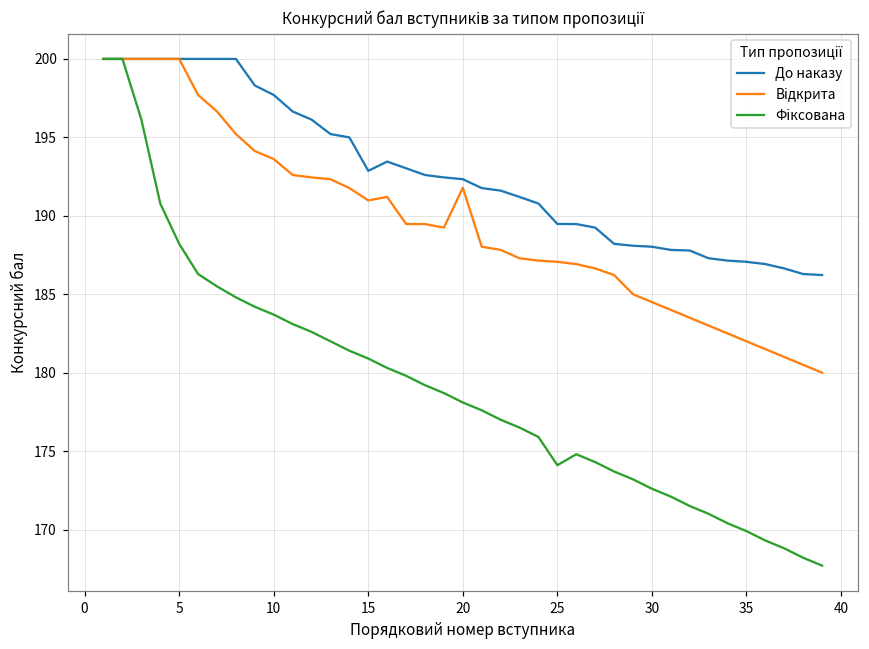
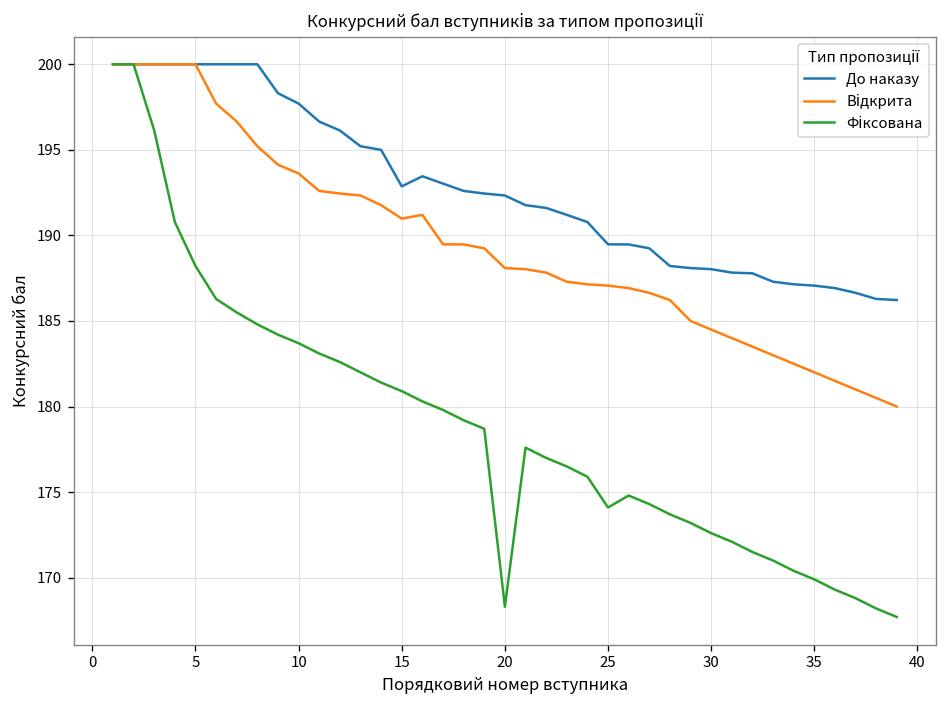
  {
    "До наказу": {
      "10": 197.7,
      "15": 192.9,
      "20": 192.3,
      "25": 189.5,
      "30": 188.0,
      "35": 187.1
    },
    "Відкрита": {
      "10": 193.6,
      "15": 191.0,
-     "20": 191.8,
+     "20": 188.1,
      "25": 187.1,
      "30": 184.5,
      "35": 182.0
    },
    "Фіксована": {
      "5": 188.2,
      "10": 183.7,
      "15": 180.9,
-     "20": 178.1,
+     "20": 168.3,
      "25": 174.1,
      "30": 172.6,
      "35": 169.9
    }
  }
